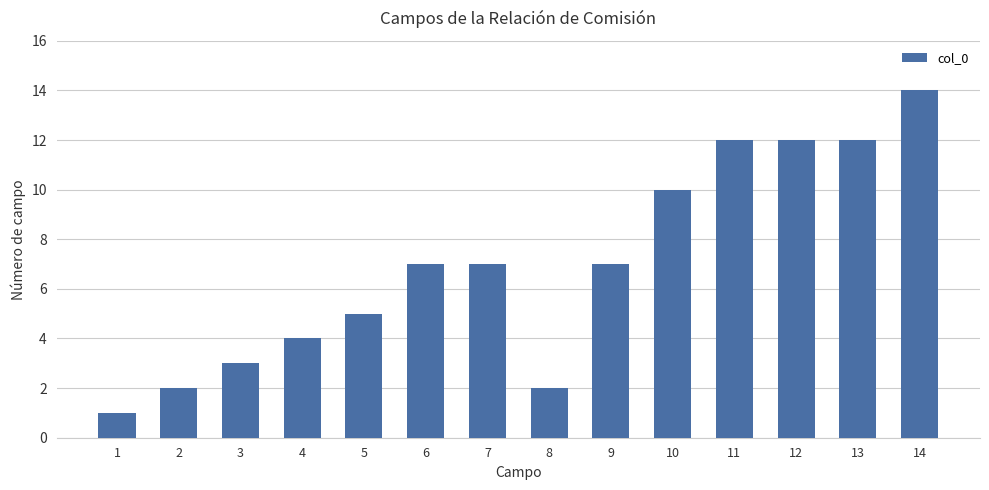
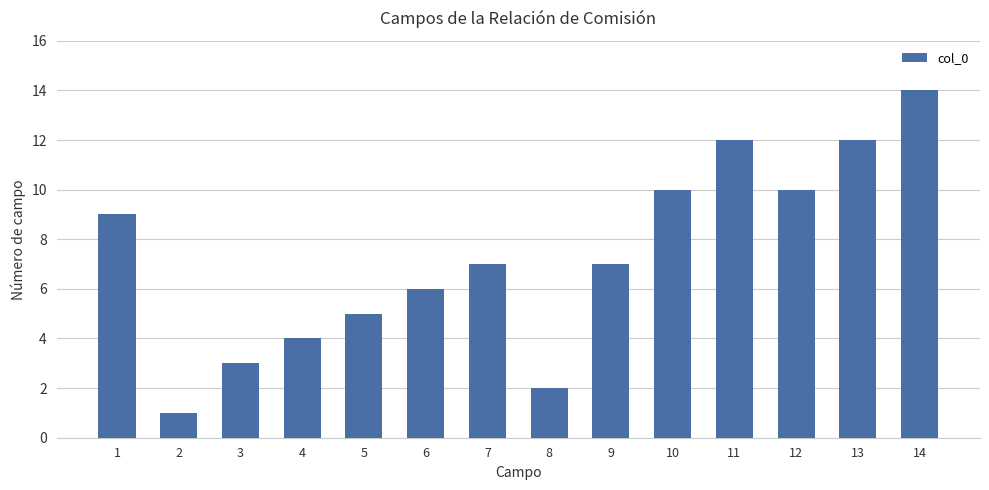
  {
-   "1": 1,
-   "2": 2,
+   "1": 9,
+   "2": 1,
    "3": 3,
    "4": 4,
    "5": 5,
-   "6": 7,
+   "6": 6,
    "7": 7,
    "8": 2,
    "9": 7,
    "10": 10,
    "11": 12,
-   "12": 12,
+   "12": 10,
    "13": 12,
    "14": 14
  }
